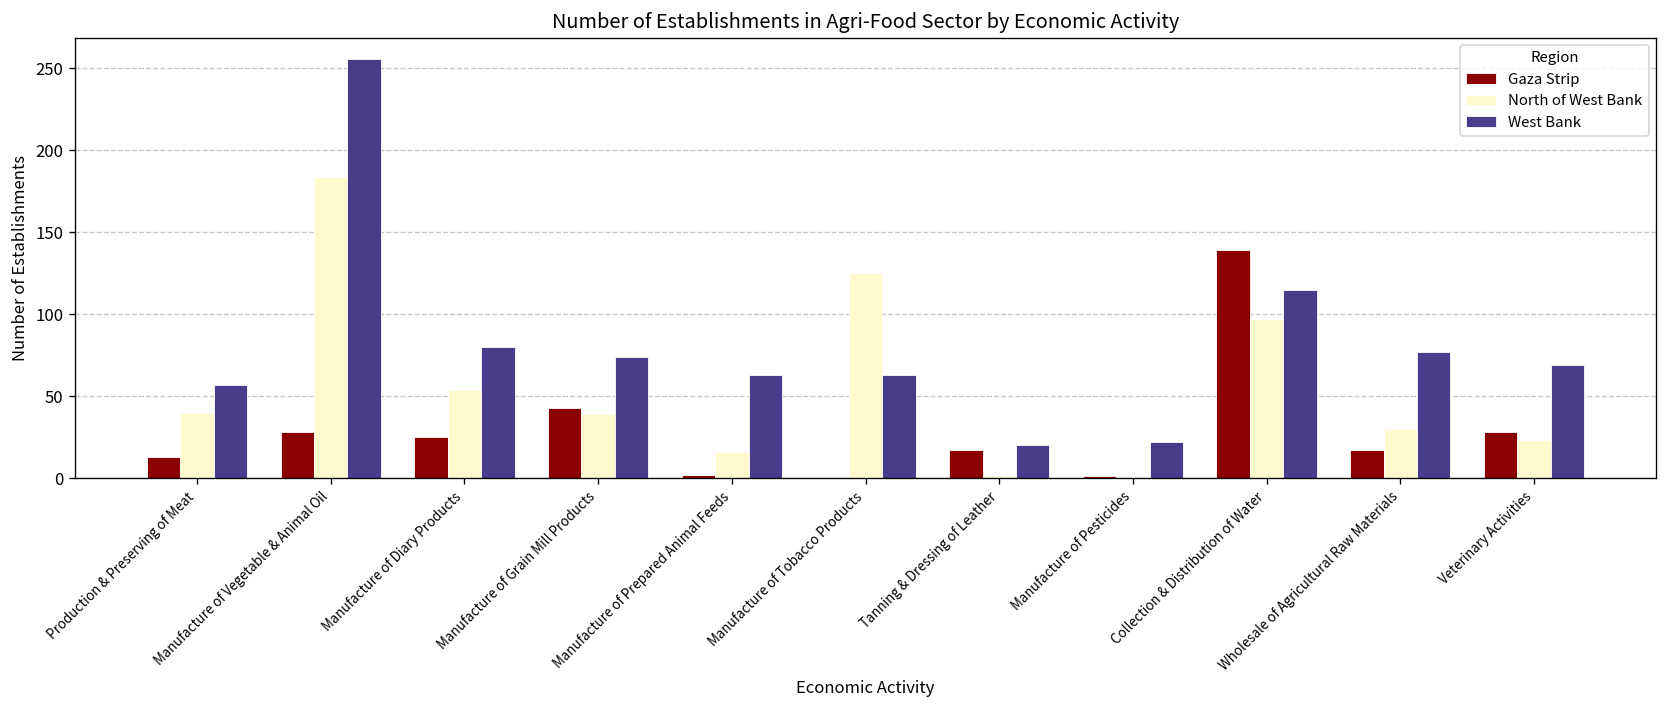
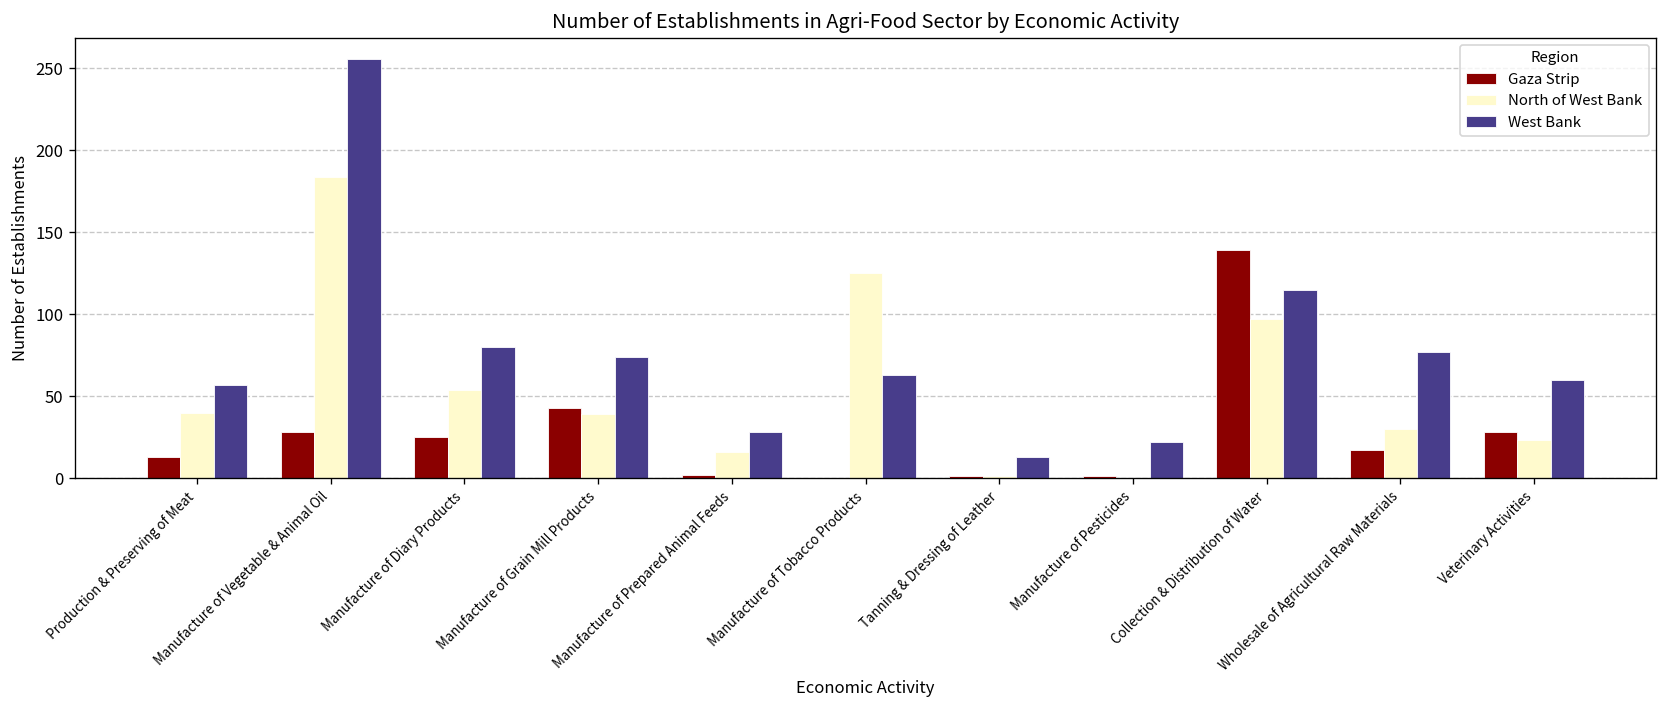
  {
    "Gaza Strip": {
      "Production & Preserving of Meat": 13,
      "Manufacture of Vegetable & Animal Oil": 28,
      "Manufacture of Diary Products": 25,
      "Manufacture of Grain Mill Products": 43,
      "Manufacture of Prepared Animal Feeds": 2,
      "Manufacture of Tobacco Products": 0,
-     "Tanning & Dressing of Leather": 17,
+     "Tanning & Dressing of Leather": 1,
      "Collection & Distribution of Water": 139,
      "Wholesale of Agricultural Raw Materials": 17,
      "Veterinary Activities": 28
    },
    "North of West Bank": {
      "Production & Preserving of Meat": 40,
      "Manufacture of Vegetable & Animal Oil": 184,
      "Manufacture of Diary Products": 54,
      "Manufacture of Grain Mill Products": 39,
      "Manufacture of Prepared Animal Feeds": 16,
      "Manufacture of Tobacco Products": 125,
      "Manufacture of Pesticides": 0,
      "Collection & Distribution of Water": 97,
      "Wholesale of Agricultural Raw Materials": 30,
      "Veterinary Activities": 23
    },
    "West Bank": {
      "Production & Preserving of Meat": 57,
      "Manufacture of Vegetable & Animal Oil": 256,
      "Manufacture of Diary Products": 80,
      "Manufacture of Grain Mill Products": 74,
-     "Manufacture of Prepared Animal Feeds": 63,
+     "Manufacture of Prepared Animal Feeds": 28,
      "Manufacture of Tobacco Products": 63,
-     "Tanning & Dressing of Leather": 20,
+     "Tanning & Dressing of Leather": 13,
      "Manufacture of Pesticides": 22,
      "Collection & Distribution of Water": 115,
      "Wholesale of Agricultural Raw Materials": 77,
-     "Veterinary Activities": 69
+     "Veterinary Activities": 60
    }
  }
